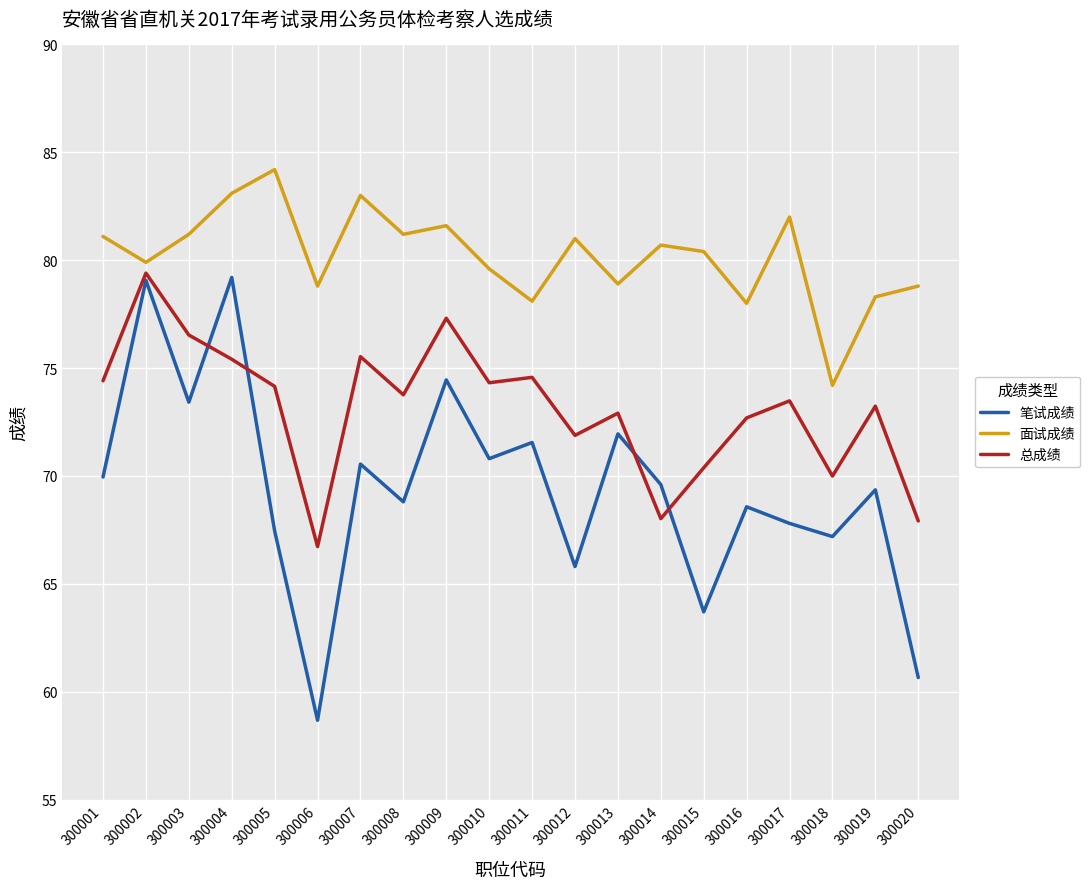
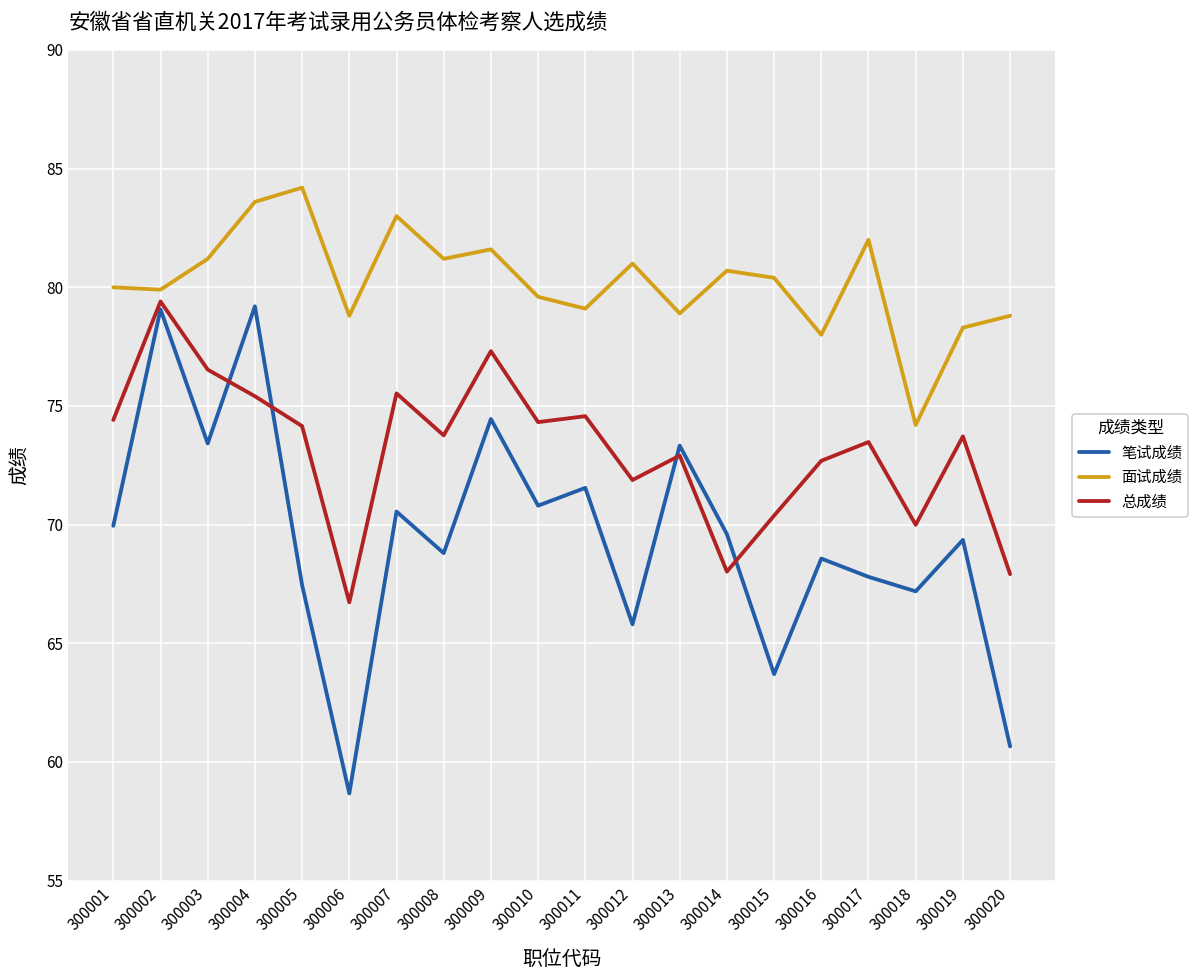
  {
    "笔试成绩": {
      "300001": 70.0,
      "300002": 79.1,
      "300003": 73.4,
      "300004": 79.2,
      "300005": 67.5,
      "300006": 58.7,
      "300007": 70.6,
      "300008": 68.8,
      "300009": 74.5,
      "300010": 70.8,
      "300011": 71.6,
      "300012": 65.8,
-     "300013": 72.0,
+     "300013": 73.3,
      "300014": 69.6,
      "300015": 63.7,
      "300016": 68.6,
      "300017": 67.8,
      "300018": 67.2,
      "300019": 69.4,
      "300020": 60.7
    },
    "面试成绩": {
-     "300001": 81.1,
+     "300001": 80.0,
      "300002": 79.9,
      "300003": 81.2,
-     "300004": 83.1,
+     "300004": 83.6,
      "300005": 84.2,
      "300006": 78.8,
      "300007": 83.0,
      "300008": 81.2,
      "300009": 81.6,
      "300010": 79.6,
-     "300011": 78.1,
+     "300011": 79.1,
      "300012": 81.0,
      "300013": 78.9,
      "300014": 80.7,
      "300015": 80.4,
      "300016": 78.0,
      "300017": 82.0,
      "300018": 74.2,
      "300019": 78.3,
      "300020": 78.8
    },
    "总成绩": {
      "300001": 74.4,
      "300002": 79.4,
      "300003": 76.5,
      "300004": 75.4,
      "300005": 74.2,
      "300006": 66.7,
      "300007": 75.5,
      "300008": 73.8,
      "300009": 77.3,
      "300010": 74.3,
      "300011": 74.6,
      "300012": 71.9,
      "300013": 72.9,
      "300014": 68.0,
      "300015": 70.4,
      "300016": 72.7,
      "300017": 73.5,
      "300018": 70.0,
-     "300019": 73.2,
+     "300019": 73.7,
      "300020": 67.9
    }
  }
